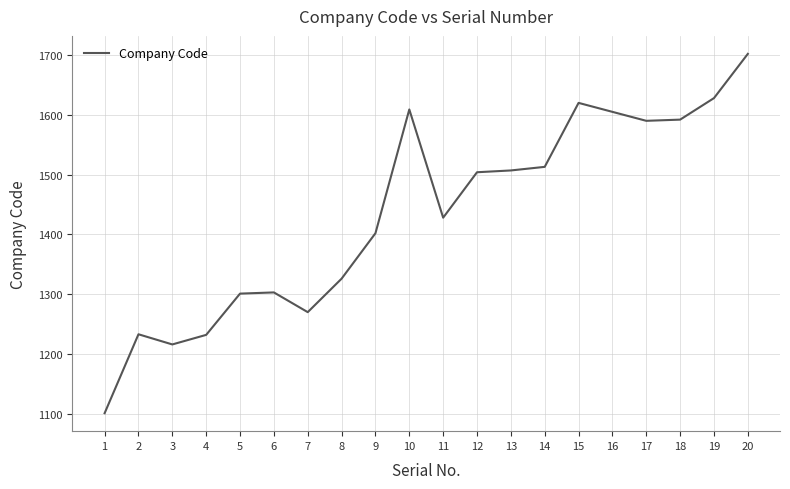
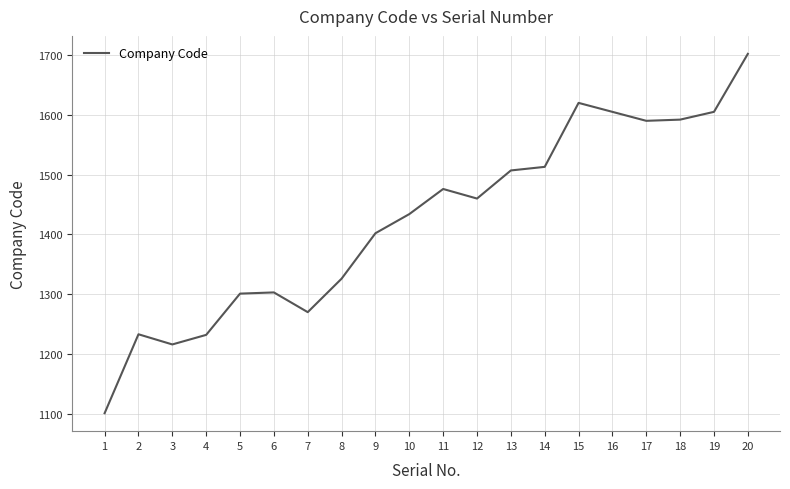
  {
    "1": 1100,
    "2": 1230,
    "3": 1220,
    "4": 1230,
    "5": 1300,
    "6": 1300,
    "7": 1270,
    "8": 1330,
    "9": 1400,
-   "10": 1610,
-   "11": 1430,
-   "12": 1500,
+   "10": 1430,
+   "11": 1480,
+   "12": 1460,
    "13": 1510,
    "14": 1510,
    "15": 1620,
    "16": 1610,
    "17": 1590,
    "18": 1590,
-   "19": 1630,
+   "19": 1610,
    "20": 1700
  }
